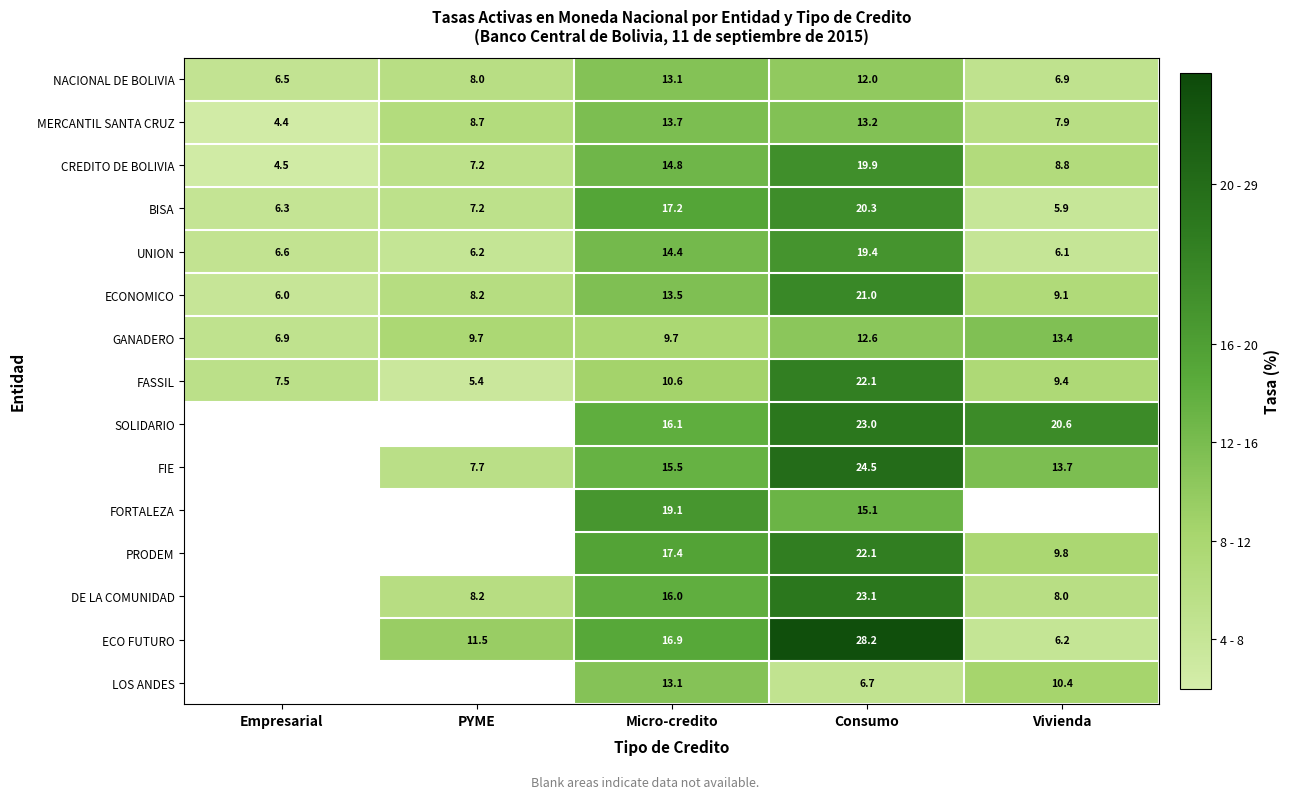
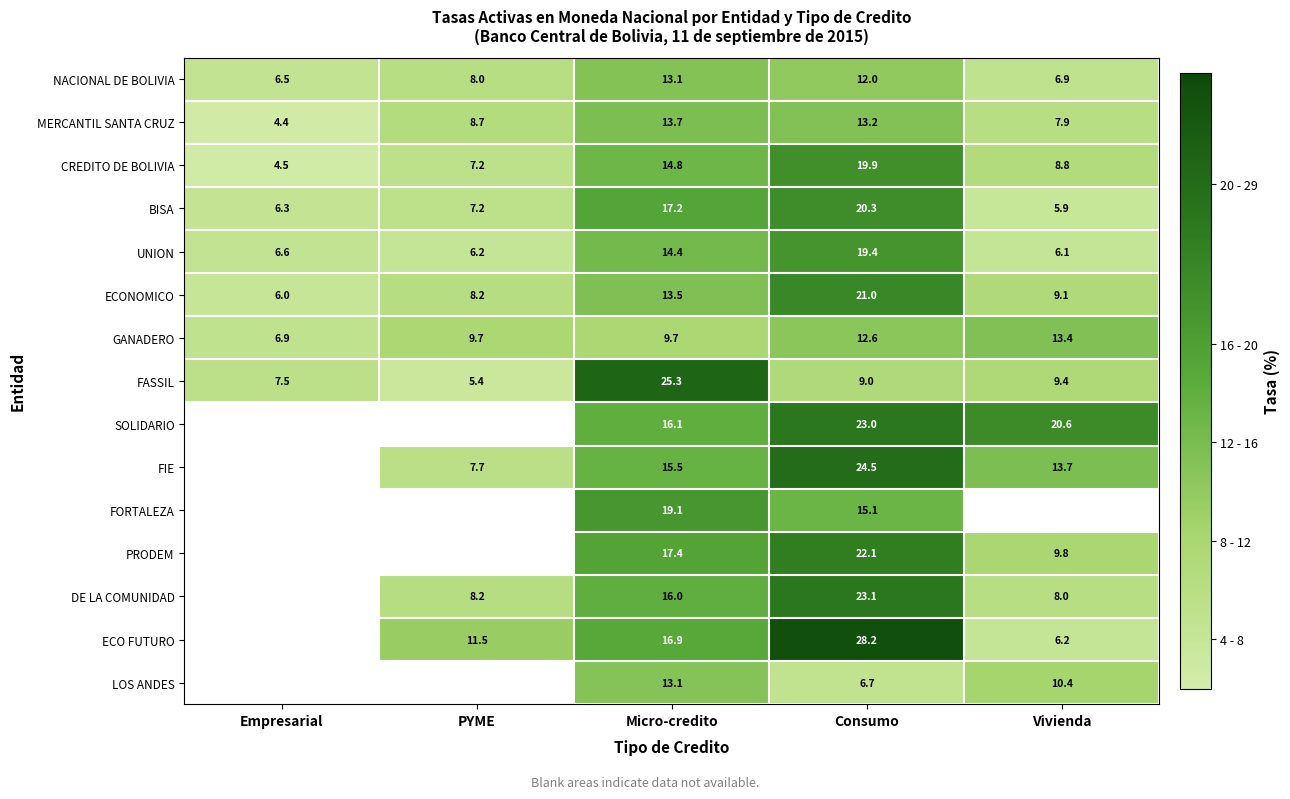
  {
    "NACIONAL DE BOLIVIA": {
      "Empresarial": 6.5,
      "PYME": 8.0,
      "Micro-credito": 13.1,
      "Consumo": 12.0,
      "Vivienda": 6.9
    },
    "MERCANTIL SANTA CRUZ": {
      "Empresarial": 4.4,
      "PYME": 8.7,
      "Micro-credito": 13.7,
      "Consumo": 13.2,
      "Vivienda": 7.9
    },
    "CREDITO DE BOLIVIA": {
      "Empresarial": 4.5,
      "PYME": 7.2,
      "Micro-credito": 14.8,
      "Consumo": 19.9,
      "Vivienda": 8.8
    },
    "BISA": {
      "Empresarial": 6.3,
      "PYME": 7.2,
      "Micro-credito": 17.2,
      "Consumo": 20.3,
      "Vivienda": 5.9
    },
    "UNION": {
      "Empresarial": 6.6,
      "PYME": 6.2,
      "Micro-credito": 14.4,
      "Consumo": 19.4,
      "Vivienda": 6.1
    },
    "ECONOMICO": {
      "Empresarial": 6.0,
      "PYME": 8.2,
      "Micro-credito": 13.5,
      "Consumo": 21.0,
      "Vivienda": 9.1
    },
    "GANADERO": {
      "Empresarial": 6.9,
      "PYME": 9.7,
      "Micro-credito": 9.7,
      "Consumo": 12.6,
      "Vivienda": 13.4
    },
    "FASSIL": {
      "Empresarial": 7.5,
      "PYME": 5.4,
-     "Micro-credito": 10.6,
-     "Consumo": 22.1,
+     "Micro-credito": 25.3,
+     "Consumo": 9.0,
      "Vivienda": 9.4
    },
    "SOLIDARIO": {
      "Micro-credito": 16.1,
      "Consumo": 23.0,
      "Vivienda": 20.6
    },
    "FIE": {
      "PYME": 7.7,
      "Micro-credito": 15.5,
      "Consumo": 24.5,
      "Vivienda": 13.7
    },
    "FORTALEZA": {
      "Micro-credito": 19.1,
      "Consumo": 15.1
    },
    "PRODEM": {
      "Micro-credito": 17.4,
      "Consumo": 22.1,
      "Vivienda": 9.8
    },
    "DE LA COMUNIDAD": {
      "PYME": 8.2,
      "Micro-credito": 16.0,
      "Consumo": 23.1,
      "Vivienda": 8.0
    },
    "ECO FUTURO": {
      "PYME": 11.5,
      "Micro-credito": 16.9,
      "Consumo": 28.2,
      "Vivienda": 6.2
    },
    "LOS ANDES": {
      "Micro-credito": 13.1,
      "Consumo": 6.7,
      "Vivienda": 10.4
    }
  }
